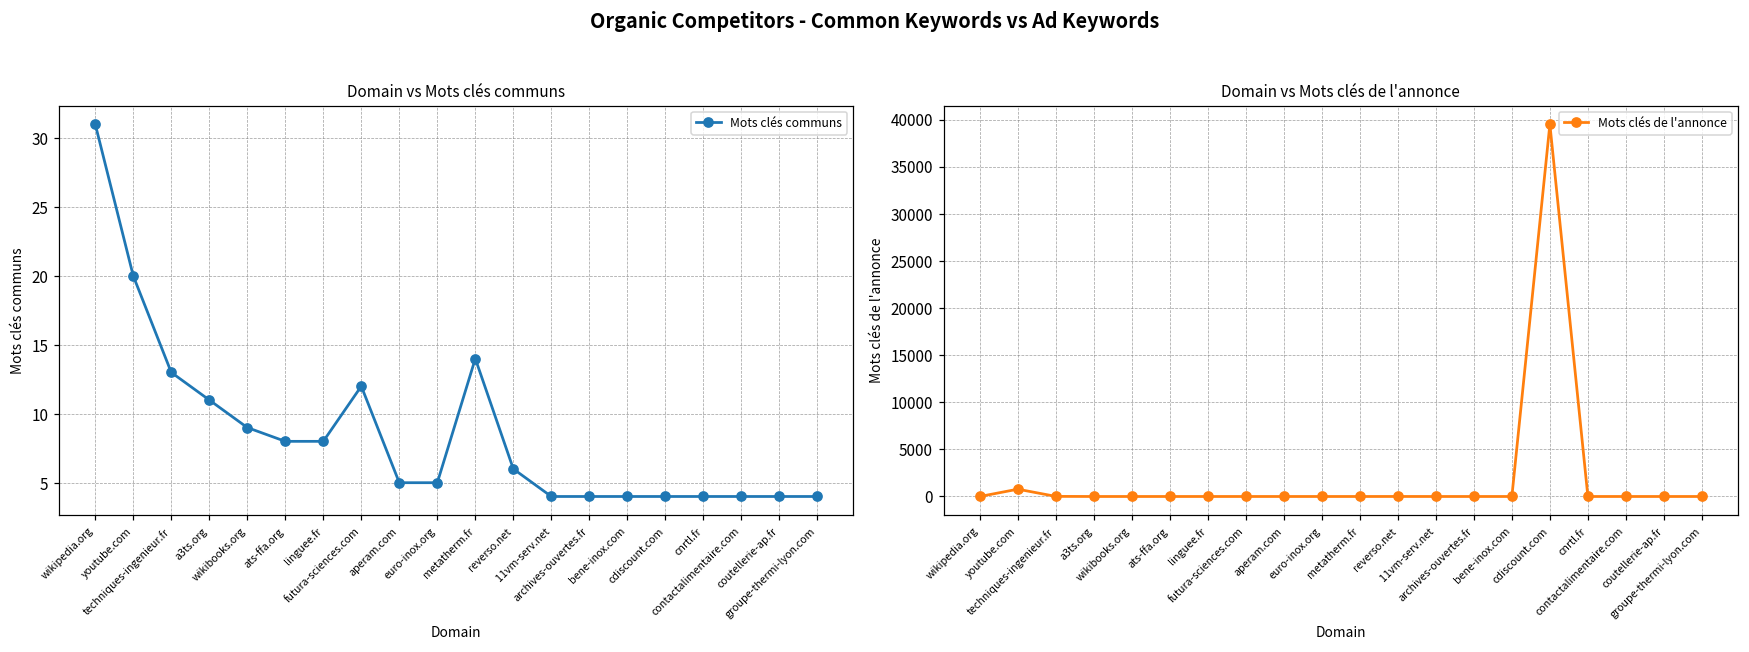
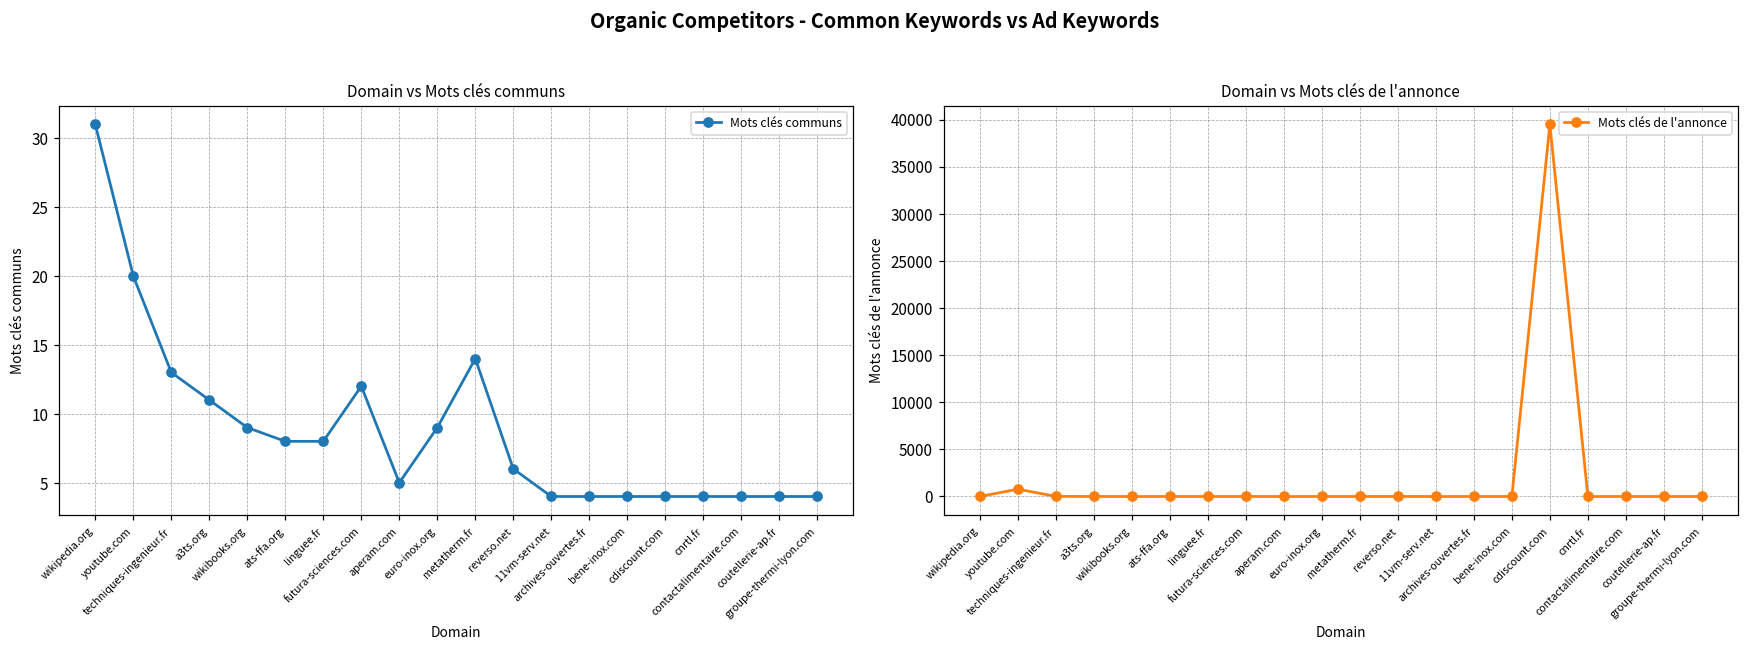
  {
    "Domain vs Mots clés communs": {
      "wikipedia.org": 31,
      "youtube.com": 20,
      "techniques-ingenieur.fr": 13,
      "a3ts.org": 11,
      "wikibooks.org": 9,
      "ats-ffa.org": 8,
      "linguee.fr": 8,
      "futura-sciences.com": 12,
      "aperam.com": 5,
-     "euro-inox.org": 5,
+     "euro-inox.org": 9,
      "metatherm.fr": 14,
      "reverso.net": 6,
      "11vm-serv.net": 4,
      "archives-ouvertes.fr": 4,
      "bene-inox.com": 4,
      "cdiscount.com": 4,
      "cnrtl.fr": 4,
      "contactalimentaire.com": 4,
      "coutellerie-ap.fr": 4,
      "groupe-thermi-lyon.com": 4
    },
    "Domain vs Mots clés de l'annonce": {
      "wikipedia.org": 0,
      "youtube.com": 1000,
      "techniques-ingenieur.fr": 0,
      "a3ts.org": 0,
      "wikibooks.org": 0,
      "ats-ffa.org": 0,
      "linguee.fr": 0,
      "futura-sciences.com": 0,
      "aperam.com": 0,
      "euro-inox.org": 0,
      "metatherm.fr": 0,
      "reverso.net": 0,
      "11vm-serv.net": 0,
      "archives-ouvertes.fr": 0,
      "bene-inox.com": 0,
      "cdiscount.com": 40000,
      "cnrtl.fr": 0,
      "contactalimentaire.com": 0,
      "coutellerie-ap.fr": 0,
      "groupe-thermi-lyon.com": 0
    }
  }
